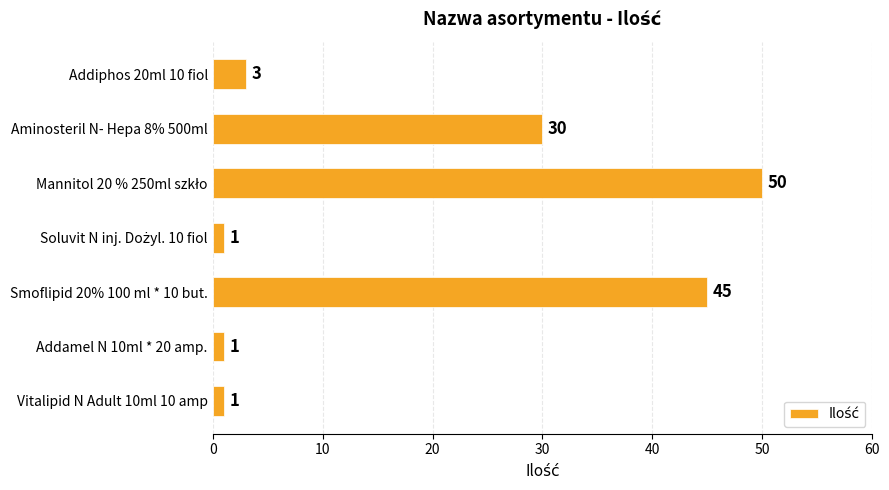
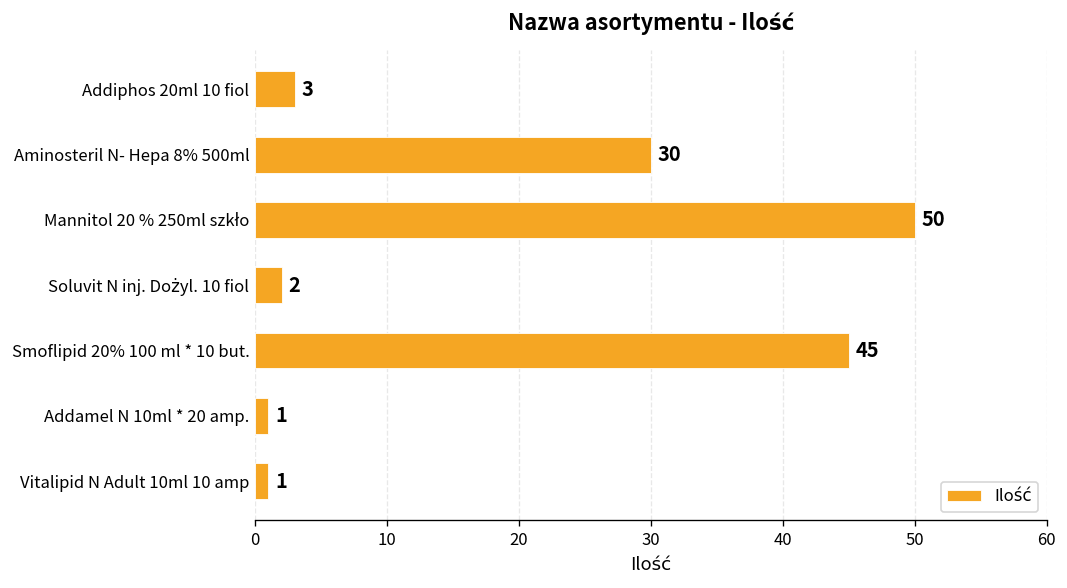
  {
    "Addiphos 20ml 10 fiol": 3,
    "Aminosteril N- Hepa 8% 500ml": 30,
    "Mannitol 20 % 250ml szkło": 50,
-   "Soluvit N inj. Dożyl. 10 fiol": 1,
+   "Soluvit N inj. Dożyl. 10 fiol": 2,
    "Smoflipid 20% 100 ml * 10 but.": 45,
    "Addamel N 10ml * 20 amp.": 1,
    "Vitalipid N Adult 10ml 10 amp": 1
  }
